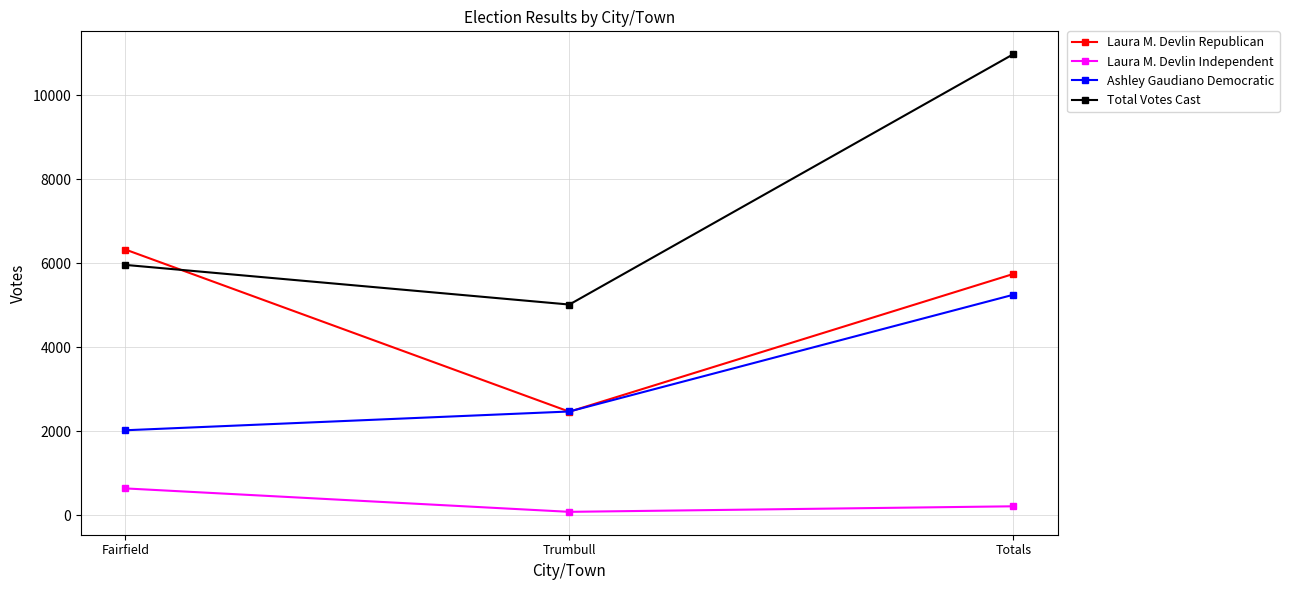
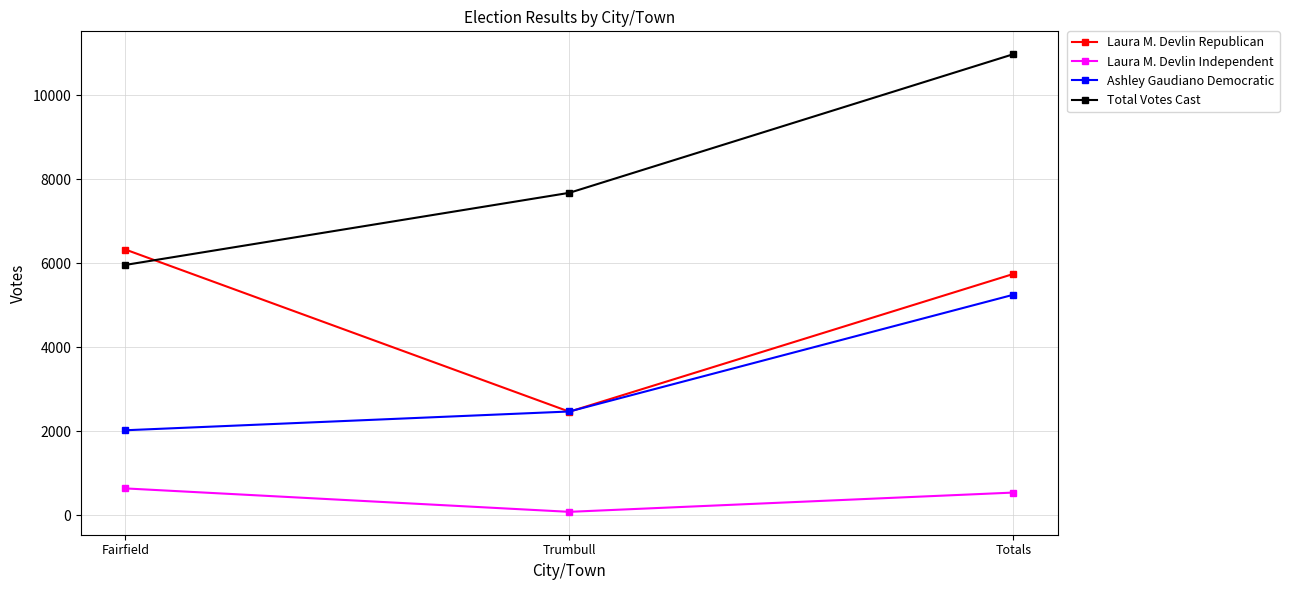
  {
    "Laura M. Devlin Republican": {
      "Fairfield": 6300,
      "Totals": 5700
    },
    "Laura M. Devlin Independent": {
      "Fairfield": 600,
      "Trumbull": 100,
-     "Totals": 200
+     "Totals": 500
    },
    "Ashley Gaudiano Democratic": {
      "Fairfield": 2000,
      "Totals": 5300
    },
    "Total Votes Cast": {
      "Fairfield": 6000,
-     "Trumbull": 5000,
+     "Trumbull": 7700,
      "Totals": 11000
    }
  }
